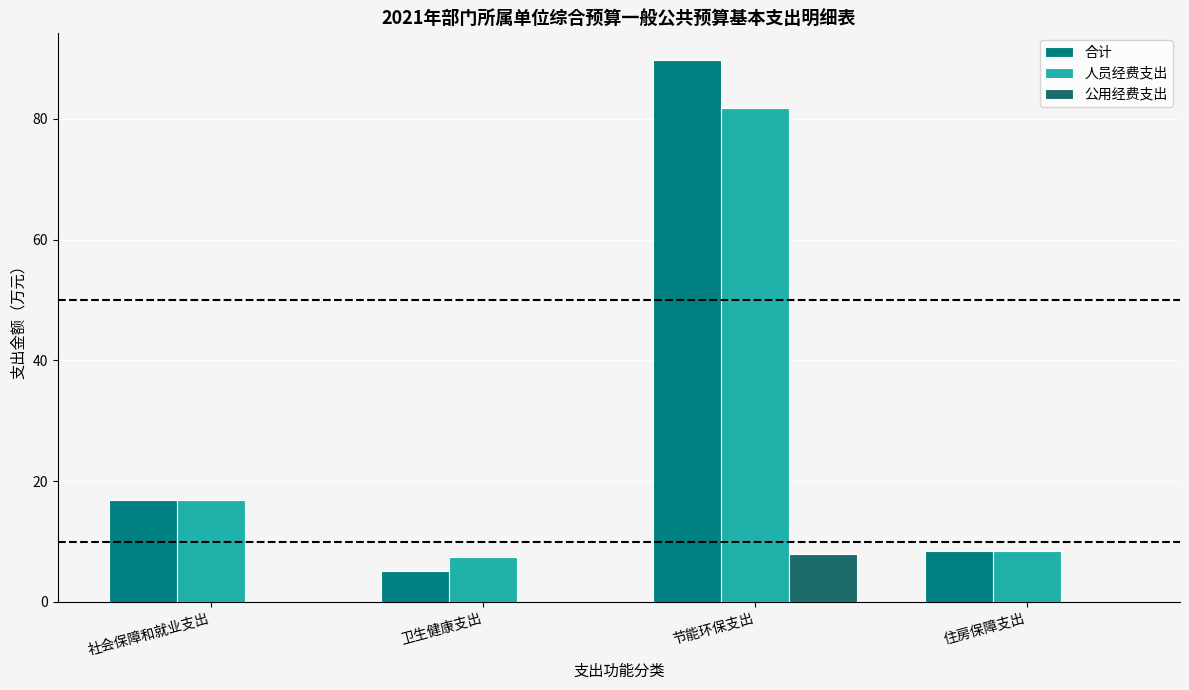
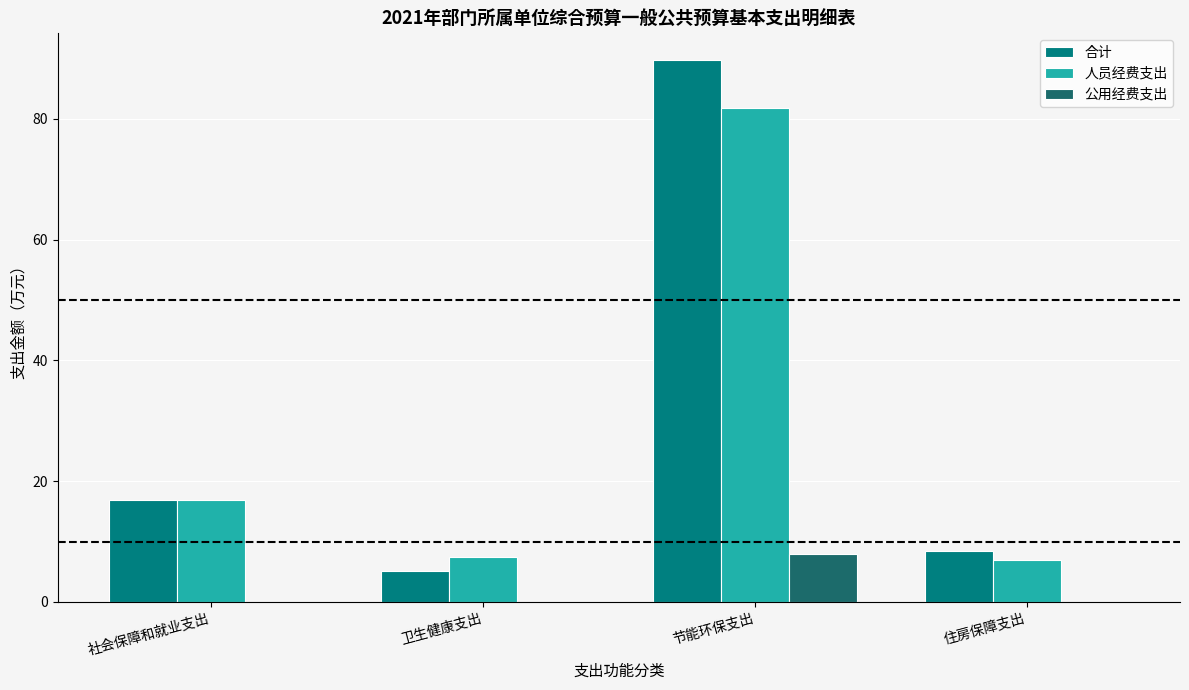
  {
    "人员经费支出": {
      "社会保障和就业支出": 17,
      "卫生健康支出": 8,
      "节能环保支出": 82,
-     "住房保障支出": 9
+     "住房保障支出": 7
    }
  }
